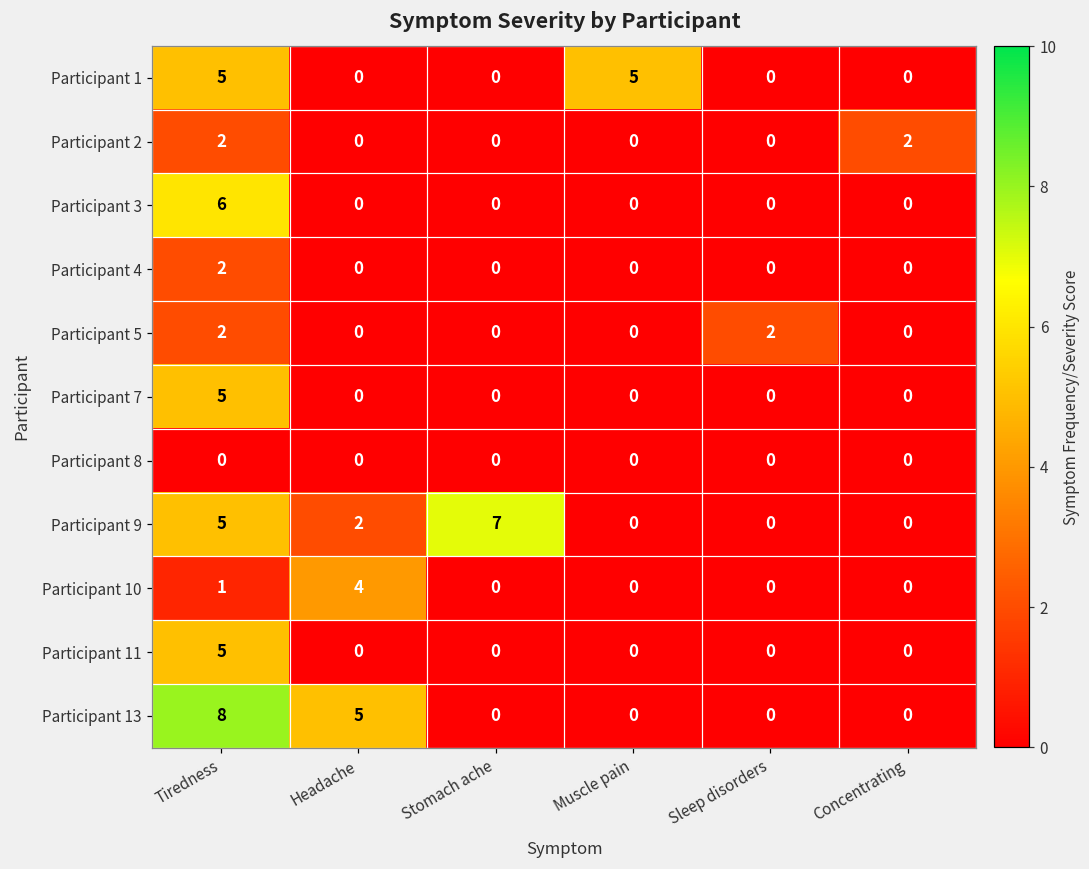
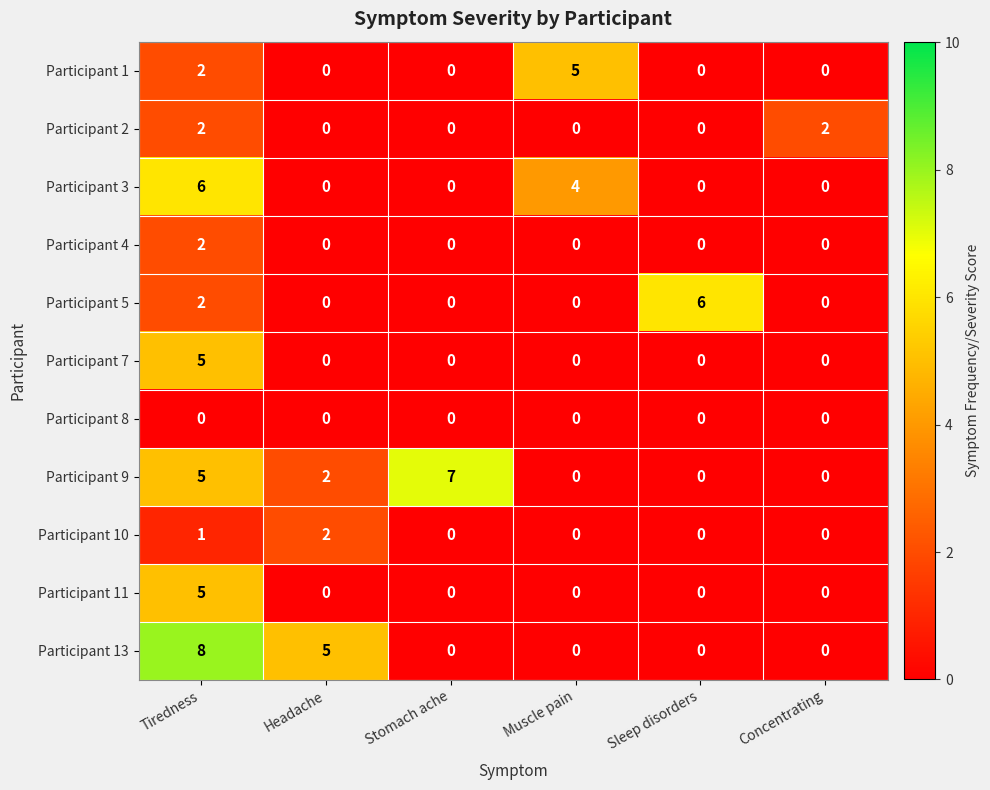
  {
    "Participant 1": {
-     "Tiredness": 5,
+     "Tiredness": 2,
      "Headache": 0,
      "Stomach ache": 0,
      "Muscle pain": 5,
      "Sleep disorders": 0,
      "Concentrating": 0
    },
    "Participant 2": {
      "Tiredness": 2,
      "Headache": 0,
      "Stomach ache": 0,
      "Muscle pain": 0,
      "Sleep disorders": 0,
      "Concentrating": 2
    },
    "Participant 3": {
      "Tiredness": 6,
      "Headache": 0,
      "Stomach ache": 0,
-     "Muscle pain": 0,
+     "Muscle pain": 4,
      "Sleep disorders": 0,
      "Concentrating": 0
    },
    "Participant 4": {
      "Tiredness": 2,
      "Headache": 0,
      "Stomach ache": 0,
      "Muscle pain": 0,
      "Sleep disorders": 0,
      "Concentrating": 0
    },
    "Participant 5": {
      "Tiredness": 2,
      "Headache": 0,
      "Stomach ache": 0,
      "Muscle pain": 0,
-     "Sleep disorders": 2,
+     "Sleep disorders": 6,
      "Concentrating": 0
    },
    "Participant 7": {
      "Tiredness": 5,
      "Headache": 0,
      "Stomach ache": 0,
      "Muscle pain": 0,
      "Sleep disorders": 0,
      "Concentrating": 0
    },
    "Participant 8": {
      "Tiredness": 0,
      "Headache": 0,
      "Stomach ache": 0,
      "Muscle pain": 0,
      "Sleep disorders": 0,
      "Concentrating": 0
    },
    "Participant 9": {
      "Tiredness": 5,
      "Headache": 2,
      "Stomach ache": 7,
      "Muscle pain": 0,
      "Sleep disorders": 0,
      "Concentrating": 0
    },
    "Participant 10": {
      "Tiredness": 1,
-     "Headache": 4,
+     "Headache": 2,
      "Stomach ache": 0,
      "Muscle pain": 0,
      "Sleep disorders": 0,
      "Concentrating": 0
    },
    "Participant 11": {
      "Tiredness": 5,
      "Headache": 0,
      "Stomach ache": 0,
      "Muscle pain": 0,
      "Sleep disorders": 0,
      "Concentrating": 0
    },
    "Participant 13": {
      "Tiredness": 8,
      "Headache": 5,
      "Stomach ache": 0,
      "Muscle pain": 0,
      "Sleep disorders": 0,
      "Concentrating": 0
    }
  }
